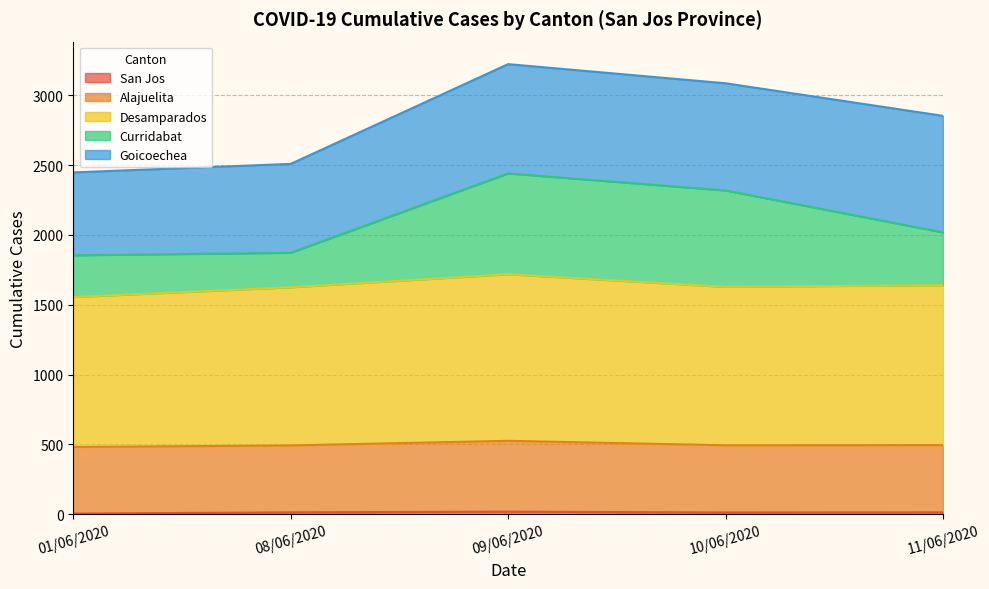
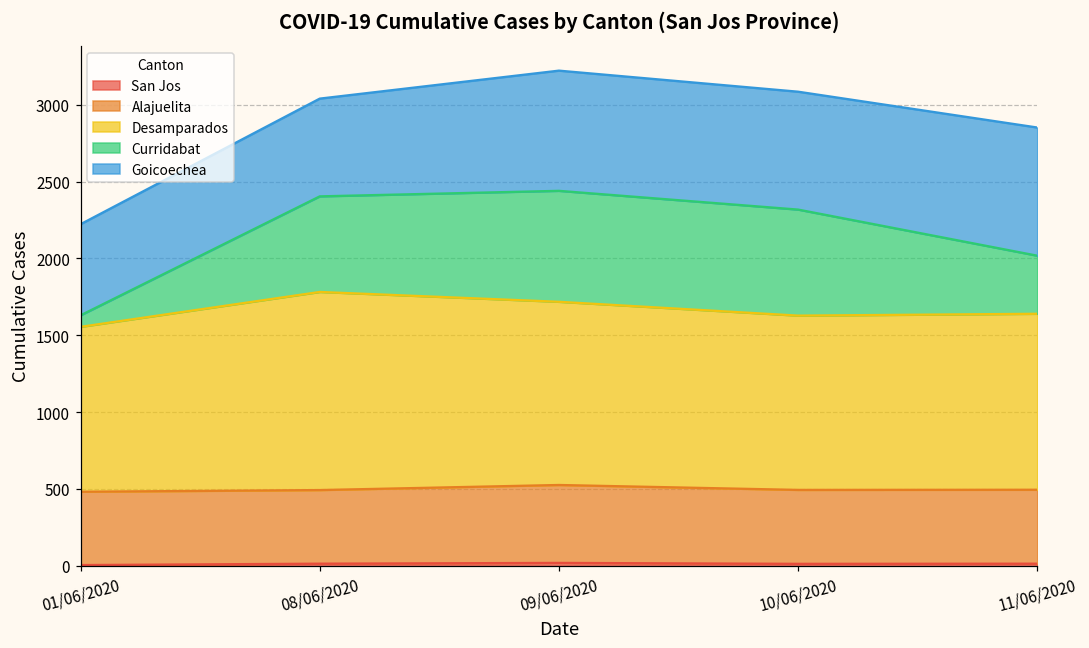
  {
    "Desamparados": {
      "01/06/2020": 1070,
-     "08/06/2020": 1130,
+     "08/06/2020": 1290,
      "09/06/2020": 1190,
      "10/06/2020": 1130,
      "11/06/2020": 1150
    },
    "Curridabat": {
-     "01/06/2020": 300,
-     "08/06/2020": 250,
+     "01/06/2020": 80,
+     "08/06/2020": 620,
      "09/06/2020": 720,
      "10/06/2020": 690,
      "11/06/2020": 380
    },
    "Goicoechea": {
      "01/06/2020": 590,
      "08/06/2020": 640,
      "09/06/2020": 780,
      "10/06/2020": 770,
      "11/06/2020": 830
    }
  }
